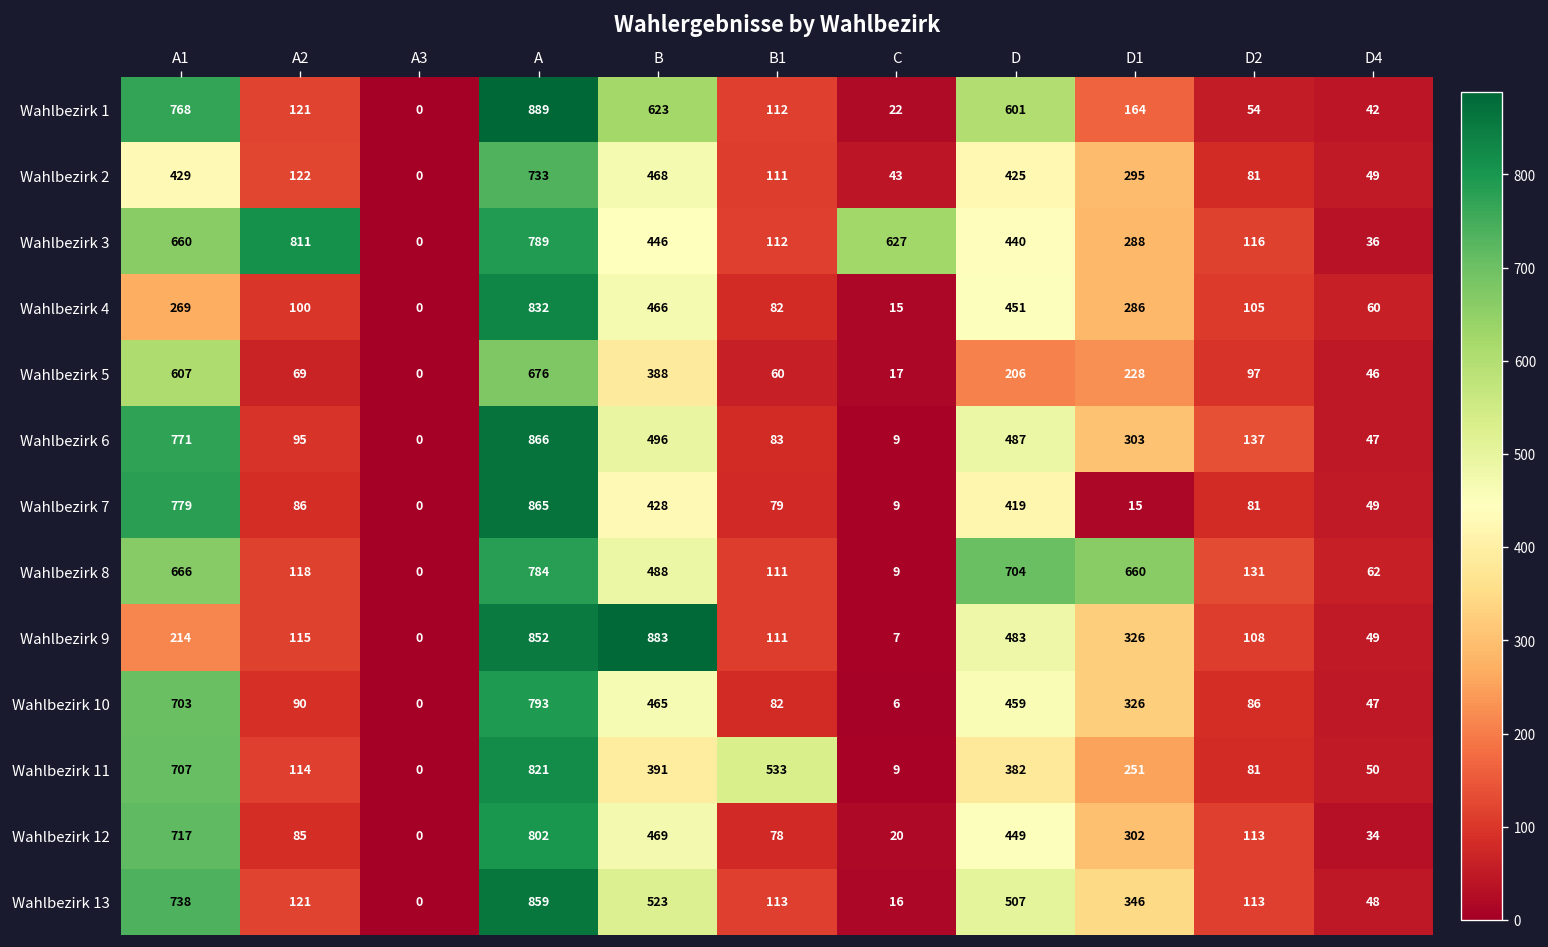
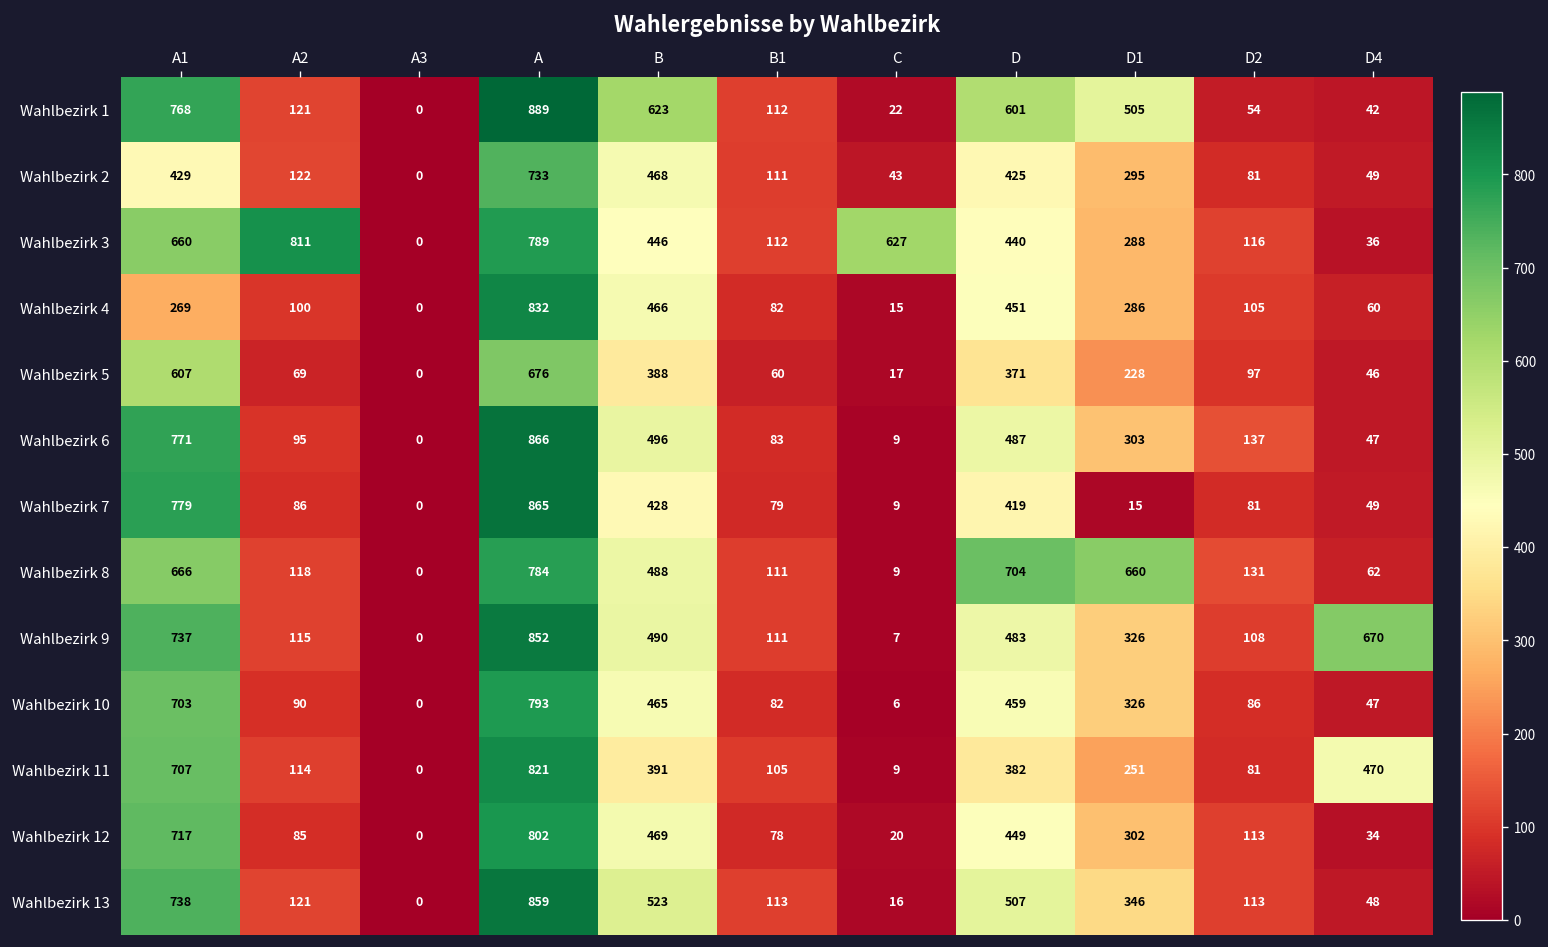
  {
    "Wahlbezirk 1": {
      "A1": 768,
      "A2": 121,
      "A3": 0,
      "A": 889,
      "B": 623,
      "B1": 112,
      "C": 22,
      "D": 601,
-     "D1": 164,
+     "D1": 505,
      "D2": 54,
      "D4": 42
    },
    "Wahlbezirk 2": {
      "A1": 429,
      "A2": 122,
      "A3": 0,
      "A": 733,
      "B": 468,
      "B1": 111,
      "C": 43,
      "D": 425,
      "D1": 295,
      "D2": 81,
      "D4": 49
    },
    "Wahlbezirk 3": {
      "A1": 660,
      "A2": 811,
      "A3": 0,
      "A": 789,
      "B": 446,
      "B1": 112,
      "C": 627,
      "D": 440,
      "D1": 288,
      "D2": 116,
      "D4": 36
    },
    "Wahlbezirk 4": {
      "A1": 269,
      "A2": 100,
      "A3": 0,
      "A": 832,
      "B": 466,
      "B1": 82,
      "C": 15,
      "D": 451,
      "D1": 286,
      "D2": 105,
      "D4": 60
    },
    "Wahlbezirk 5": {
      "A1": 607,
      "A2": 69,
      "A3": 0,
      "A": 676,
      "B": 388,
      "B1": 60,
      "C": 17,
-     "D": 206,
+     "D": 371,
      "D1": 228,
      "D2": 97,
      "D4": 46
    },
    "Wahlbezirk 6": {
      "A1": 771,
      "A2": 95,
      "A3": 0,
      "A": 866,
      "B": 496,
      "B1": 83,
      "C": 9,
      "D": 487,
      "D1": 303,
      "D2": 137,
      "D4": 47
    },
    "Wahlbezirk 7": {
      "A1": 779,
      "A2": 86,
      "A3": 0,
      "A": 865,
      "B": 428,
      "B1": 79,
      "C": 9,
      "D": 419,
      "D1": 15,
      "D2": 81,
      "D4": 49
    },
    "Wahlbezirk 8": {
      "A1": 666,
      "A2": 118,
      "A3": 0,
      "A": 784,
      "B": 488,
      "B1": 111,
      "C": 9,
      "D": 704,
      "D1": 660,
      "D2": 131,
      "D4": 62
    },
    "Wahlbezirk 9": {
-     "A1": 214,
+     "A1": 737,
      "A2": 115,
      "A3": 0,
      "A": 852,
-     "B": 883,
+     "B": 490,
      "B1": 111,
      "C": 7,
      "D": 483,
      "D1": 326,
      "D2": 108,
-     "D4": 49
+     "D4": 670
    },
    "Wahlbezirk 10": {
      "A1": 703,
      "A2": 90,
      "A3": 0,
      "A": 793,
      "B": 465,
      "B1": 82,
      "C": 6,
      "D": 459,
      "D1": 326,
      "D2": 86,
      "D4": 47
    },
    "Wahlbezirk 11": {
      "A1": 707,
      "A2": 114,
      "A3": 0,
      "A": 821,
      "B": 391,
-     "B1": 533,
+     "B1": 105,
      "C": 9,
      "D": 382,
      "D1": 251,
      "D2": 81,
-     "D4": 50
+     "D4": 470
    },
    "Wahlbezirk 12": {
      "A1": 717,
      "A2": 85,
      "A3": 0,
      "A": 802,
      "B": 469,
      "B1": 78,
      "C": 20,
      "D": 449,
      "D1": 302,
      "D2": 113,
      "D4": 34
    },
    "Wahlbezirk 13": {
      "A1": 738,
      "A2": 121,
      "A3": 0,
      "A": 859,
      "B": 523,
      "B1": 113,
      "C": 16,
      "D": 507,
      "D1": 346,
      "D2": 113,
      "D4": 48
    }
  }
